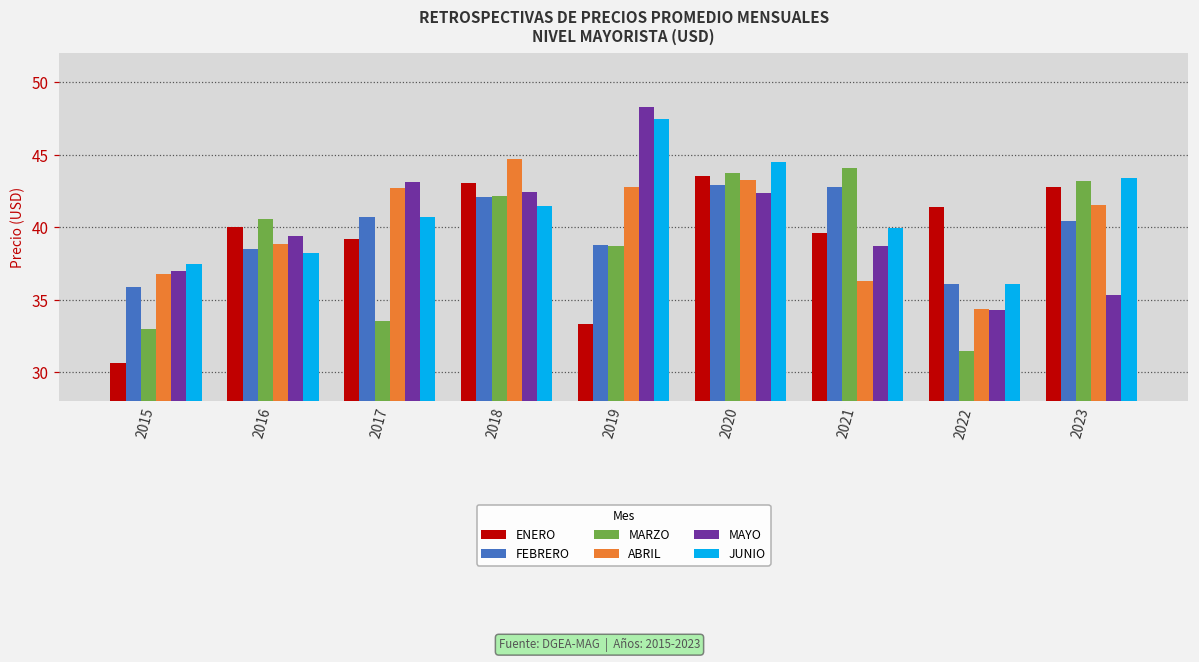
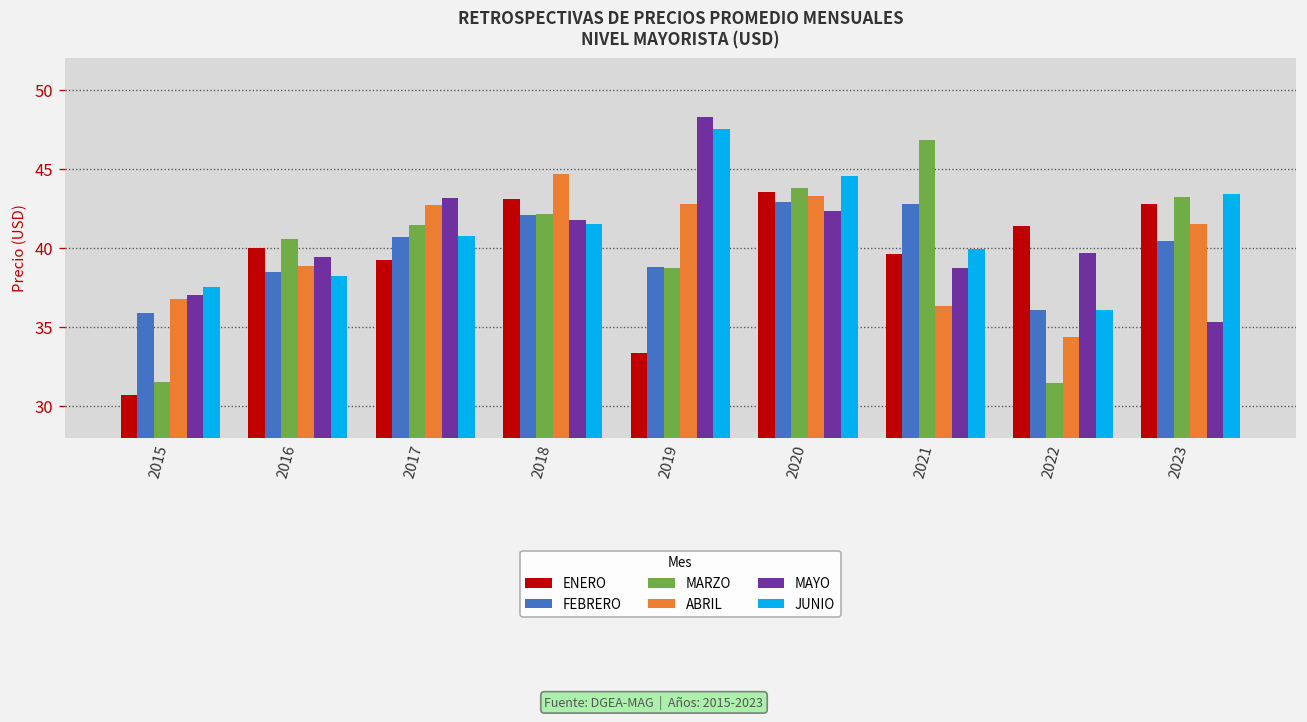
  {
    "ENERO": {
      "2015": 30.7,
      "2016": 40.0,
      "2017": 39.2,
      "2018": 43.1,
      "2019": 33.4,
      "2020": 43.5,
      "2021": 39.6,
      "2022": 41.4,
      "2023": 42.8
    },
    "FEBRERO": {
      "2015": 35.9,
      "2016": 38.5,
      "2017": 40.7,
      "2018": 42.1,
      "2019": 38.8,
      "2020": 42.9,
      "2021": 42.8,
      "2022": 36.1,
      "2023": 40.5
    },
    "MARZO": {
-     "2015": 33.0,
+     "2015": 31.5,
      "2016": 40.6,
-     "2017": 33.5,
+     "2017": 41.5,
      "2018": 42.2,
      "2019": 38.7,
      "2020": 43.8,
-     "2021": 44.1,
+     "2021": 46.8,
      "2022": 31.5,
      "2023": 43.2
    },
    "ABRIL": {
      "2015": 36.8,
      "2016": 38.9,
      "2017": 42.7,
      "2018": 44.7,
      "2019": 42.8,
      "2020": 43.3,
      "2021": 36.3,
      "2022": 34.4,
      "2023": 41.5
    },
    "MAYO": {
      "2015": 37.0,
      "2016": 39.4,
      "2017": 43.1,
-     "2018": 42.5,
+     "2018": 41.8,
      "2019": 48.3,
      "2020": 42.4,
      "2021": 38.7,
-     "2022": 34.3,
+     "2022": 39.7,
      "2023": 35.3
    },
    "JUNIO": {
      "2015": 37.5,
      "2016": 38.2,
      "2017": 40.8,
      "2018": 41.5,
      "2019": 47.5,
      "2020": 44.5,
      "2021": 40.0,
      "2022": 36.1,
      "2023": 43.4
    }
  }
